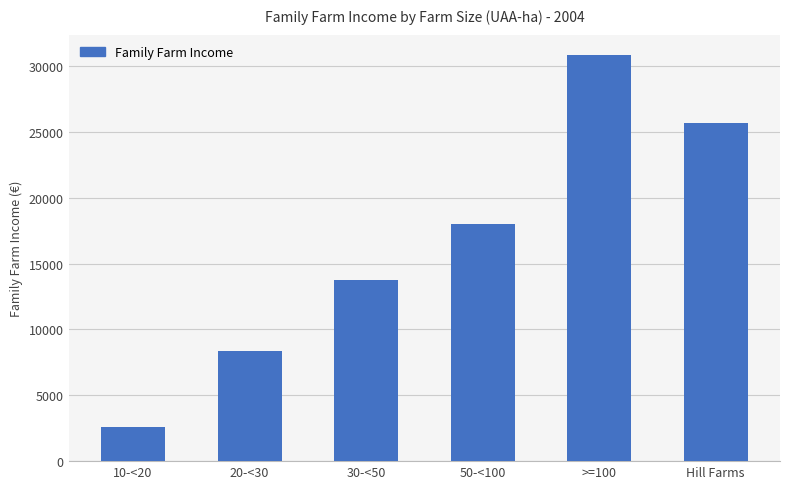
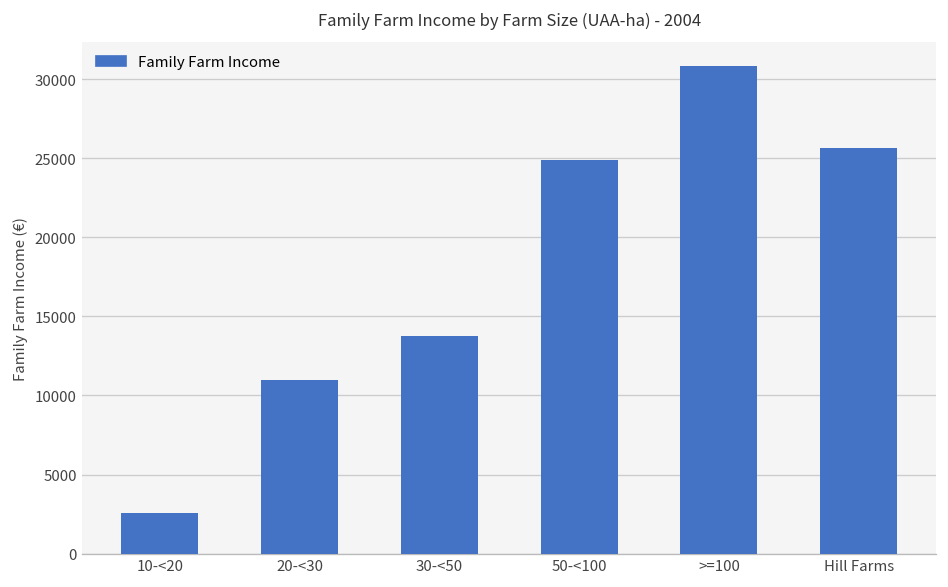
  {
    "10-<20": 2600,
-   "20-<30": 8400,
+   "20-<30": 11000,
    "30-<50": 13800,
-   "50-<100": 18000,
+   "50-<100": 24900,
    ">=100": 30800,
    "Hill Farms": 25700
  }
